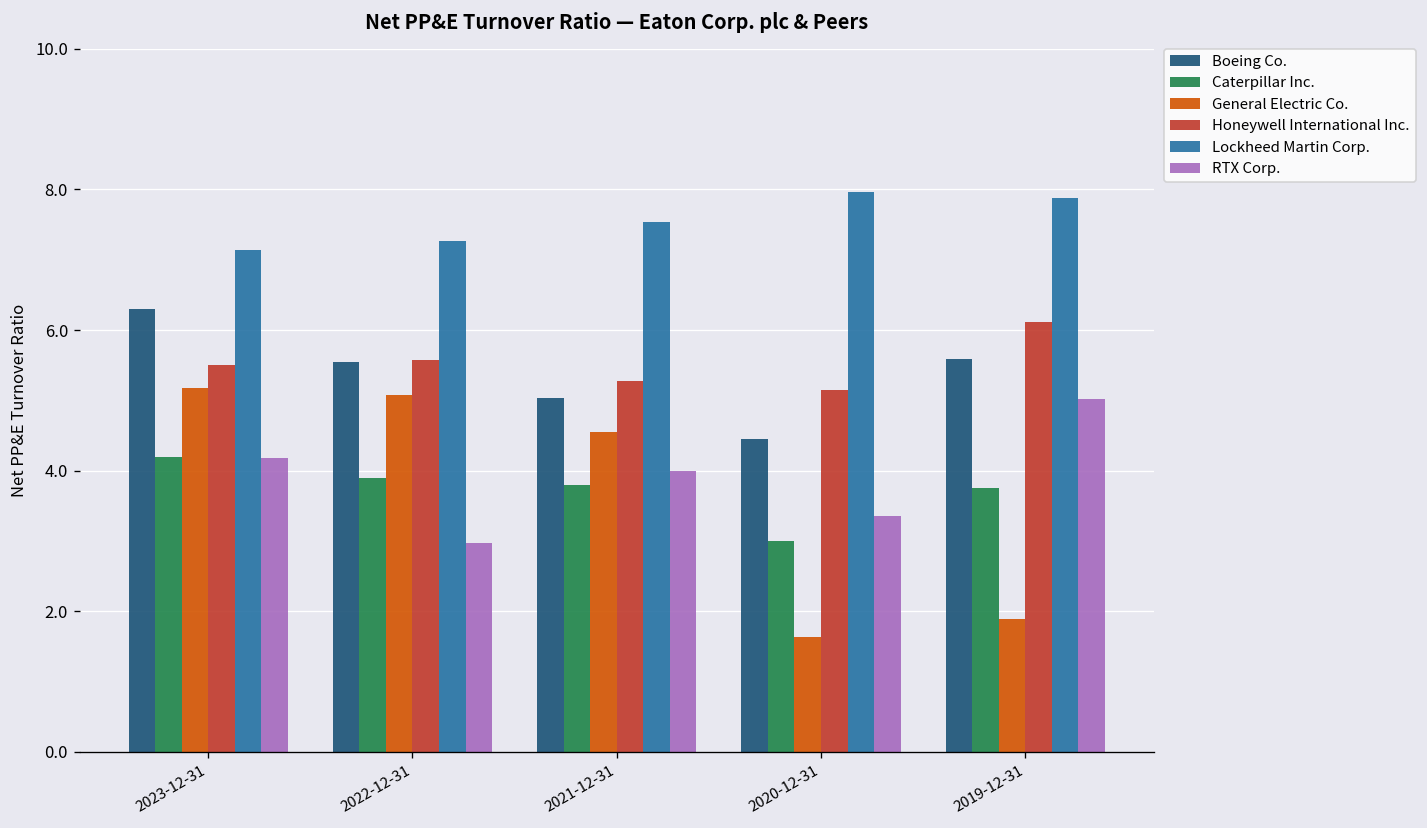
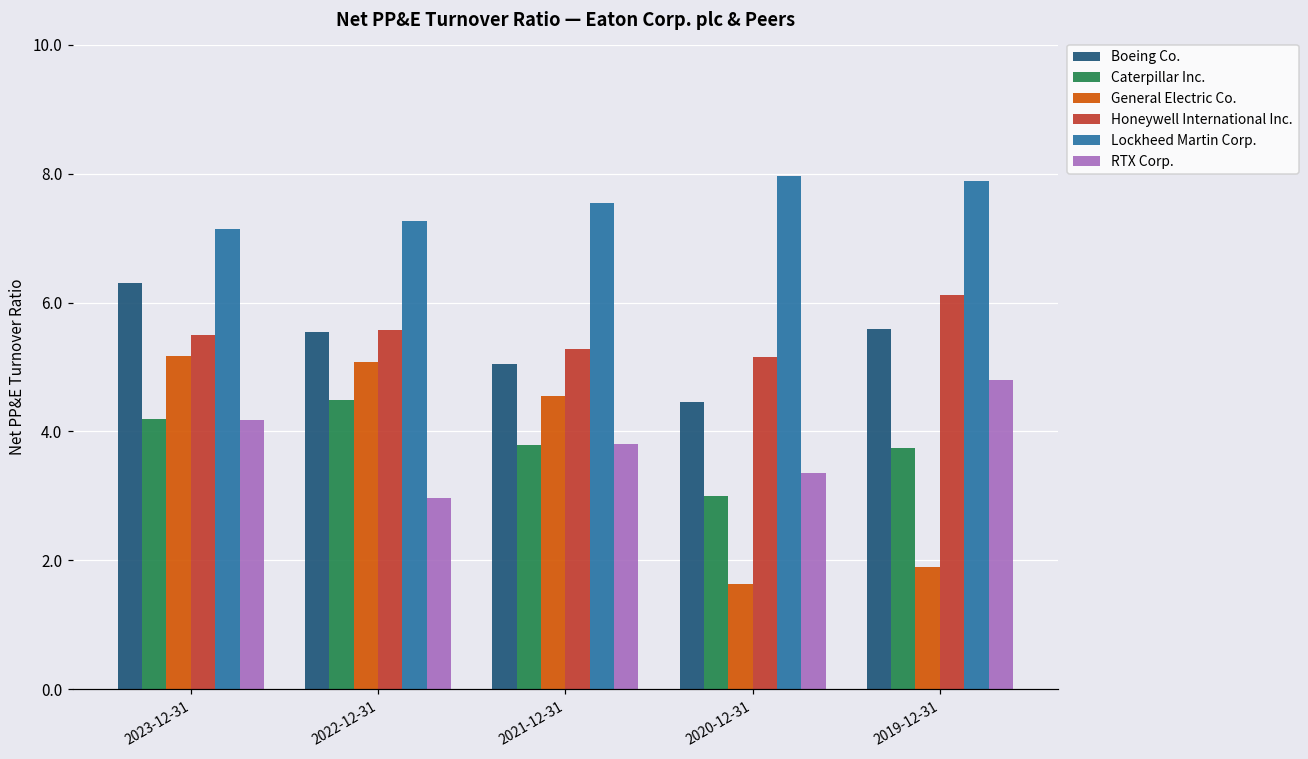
  {
    "Caterpillar Inc.": {
      "2023-12-31": 4.2,
-     "2022-12-31": 3.9,
+     "2022-12-31": 4.5,
      "2021-12-31": 3.8,
      "2020-12-31": 3.0,
      "2019-12-31": 3.8
    },
    "RTX Corp.": {
      "2023-12-31": 4.2,
      "2022-12-31": 3.0,
-     "2021-12-31": 4.0,
+     "2021-12-31": 3.8,
      "2020-12-31": 3.4,
-     "2019-12-31": 5.0
+     "2019-12-31": 4.8
    }
  }
